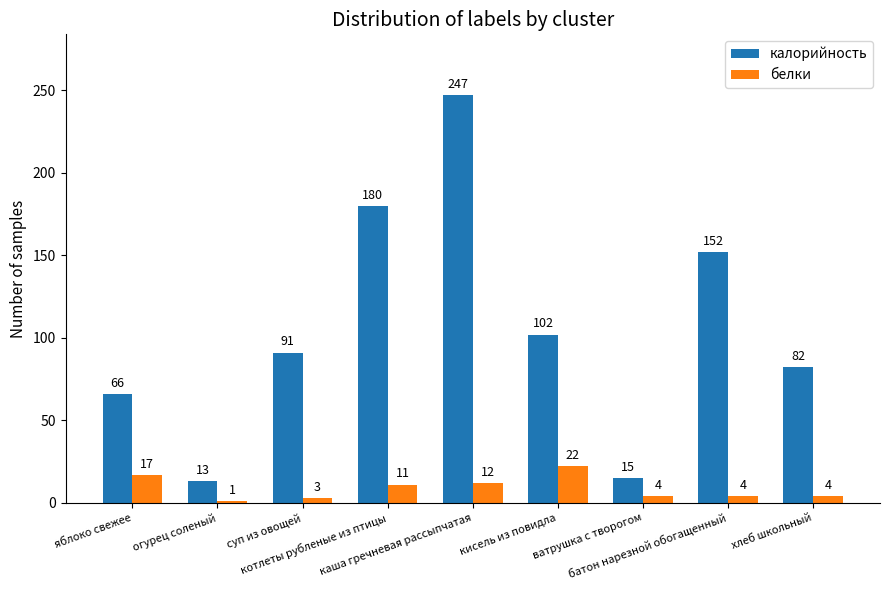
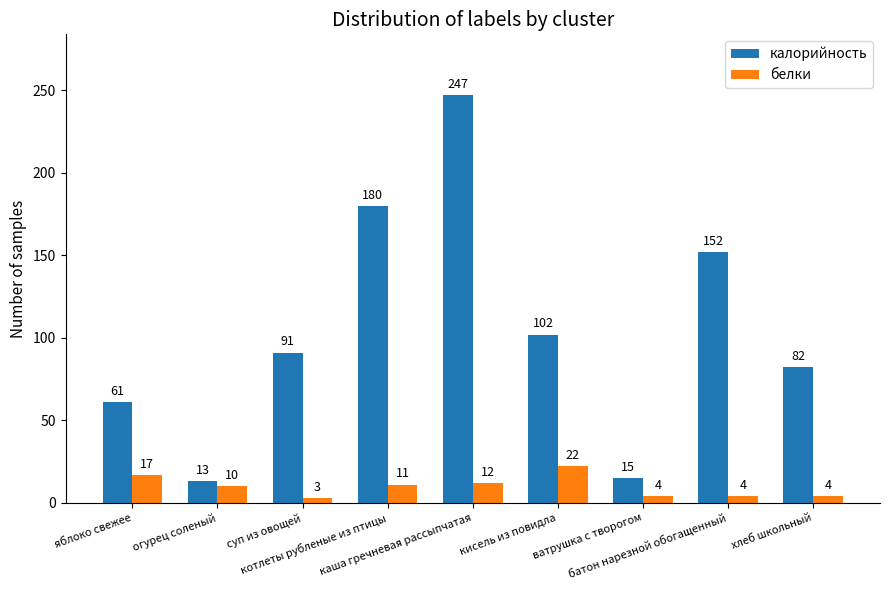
  {
    "калорийность": {
-     "яблоко свежее": 66,
+     "яблоко свежее": 61,
      "огурец соленый": 13,
      "суп из овощей": 91,
      "котлеты рубленые из птицы": 180,
      "каша гречневая рассыпчатая": 247,
      "кисель из повидла": 102,
      "ватрушка с творогом": 15,
      "батон нарезной обогащенный": 152,
      "хлеб школьный": 82
    },
    "белки": {
      "яблоко свежее": 17,
-     "огурец соленый": 1,
+     "огурец соленый": 10,
      "суп из овощей": 3,
      "котлеты рубленые из птицы": 11,
      "каша гречневая рассыпчатая": 12,
      "кисель из повидла": 22,
      "ватрушка с творогом": 4,
      "батон нарезной обогащенный": 4,
      "хлеб школьный": 4
    }
  }
